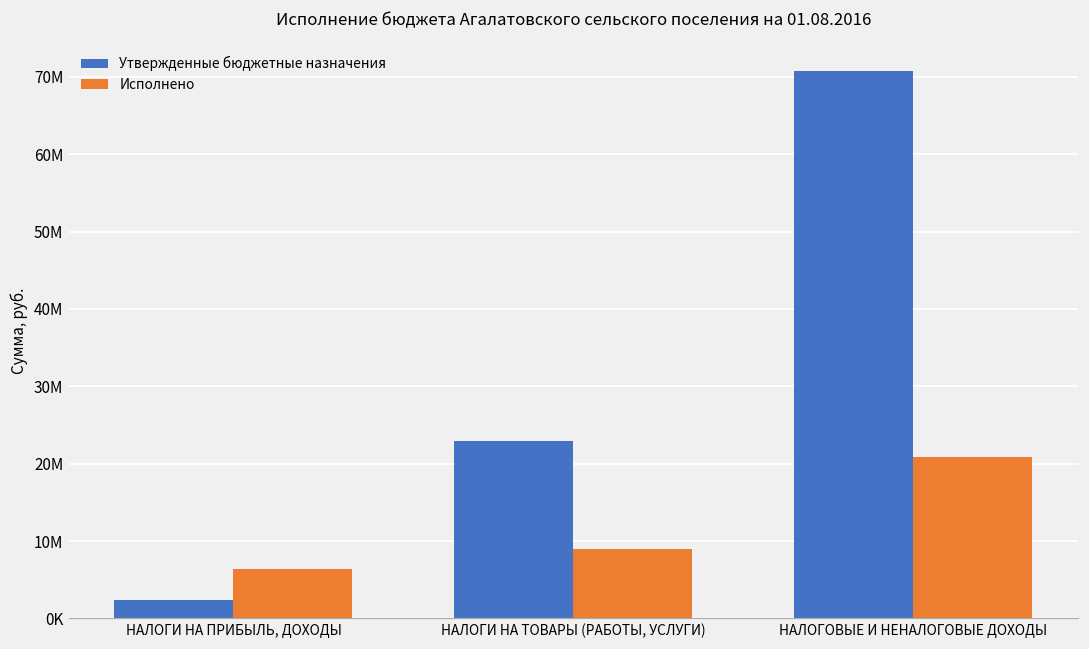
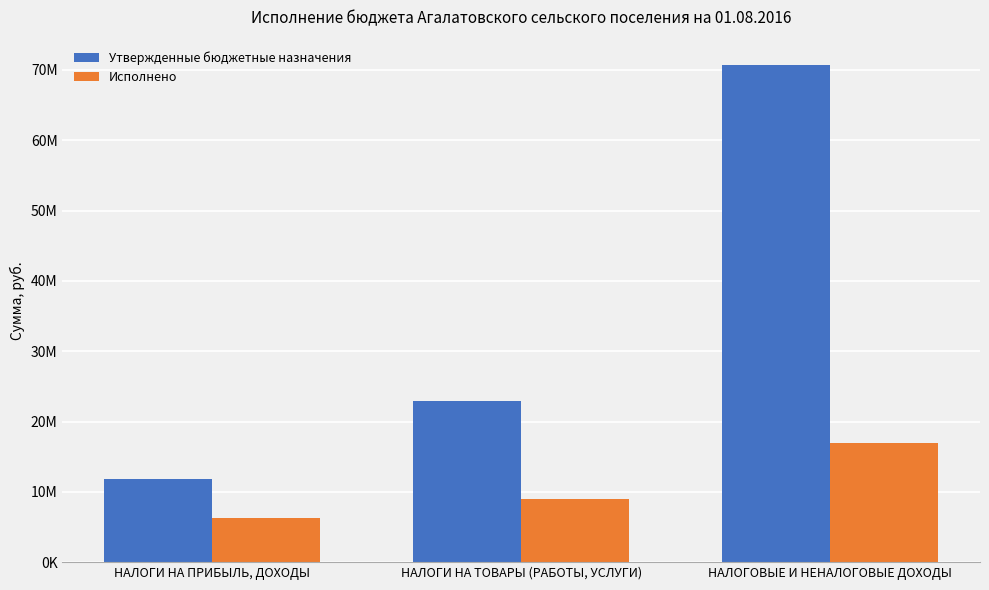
  {
    "Утвержденные бюджетные назначения": {
-     "НАЛОГИ НА ПРИБЫЛЬ, ДОХОДЫ": 2000000,
+     "НАЛОГИ НА ПРИБЫЛЬ, ДОХОДЫ": 12000000,
      "НАЛОГИ НА ТОВАРЫ (РАБОТЫ, УСЛУГИ)": 23000000,
      "НАЛОГОВЫЕ И НЕНАЛОГОВЫЕ ДОХОДЫ": 71000000
    },
    "Исполнено": {
      "НАЛОГИ НА ПРИБЫЛЬ, ДОХОДЫ": 6000000,
      "НАЛОГИ НА ТОВАРЫ (РАБОТЫ, УСЛУГИ)": 9000000,
-     "НАЛОГОВЫЕ И НЕНАЛОГОВЫЕ ДОХОДЫ": 21000000
+     "НАЛОГОВЫЕ И НЕНАЛОГОВЫЕ ДОХОДЫ": 17000000
    }
  }
